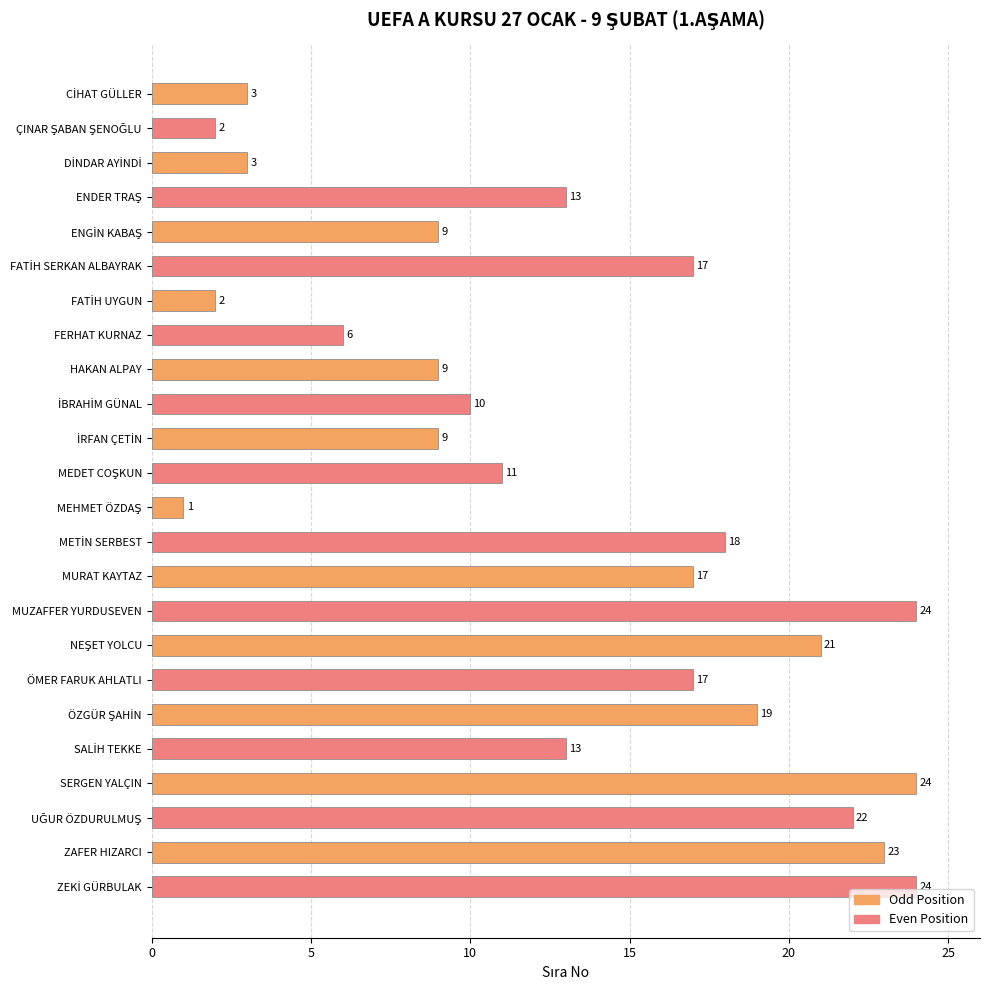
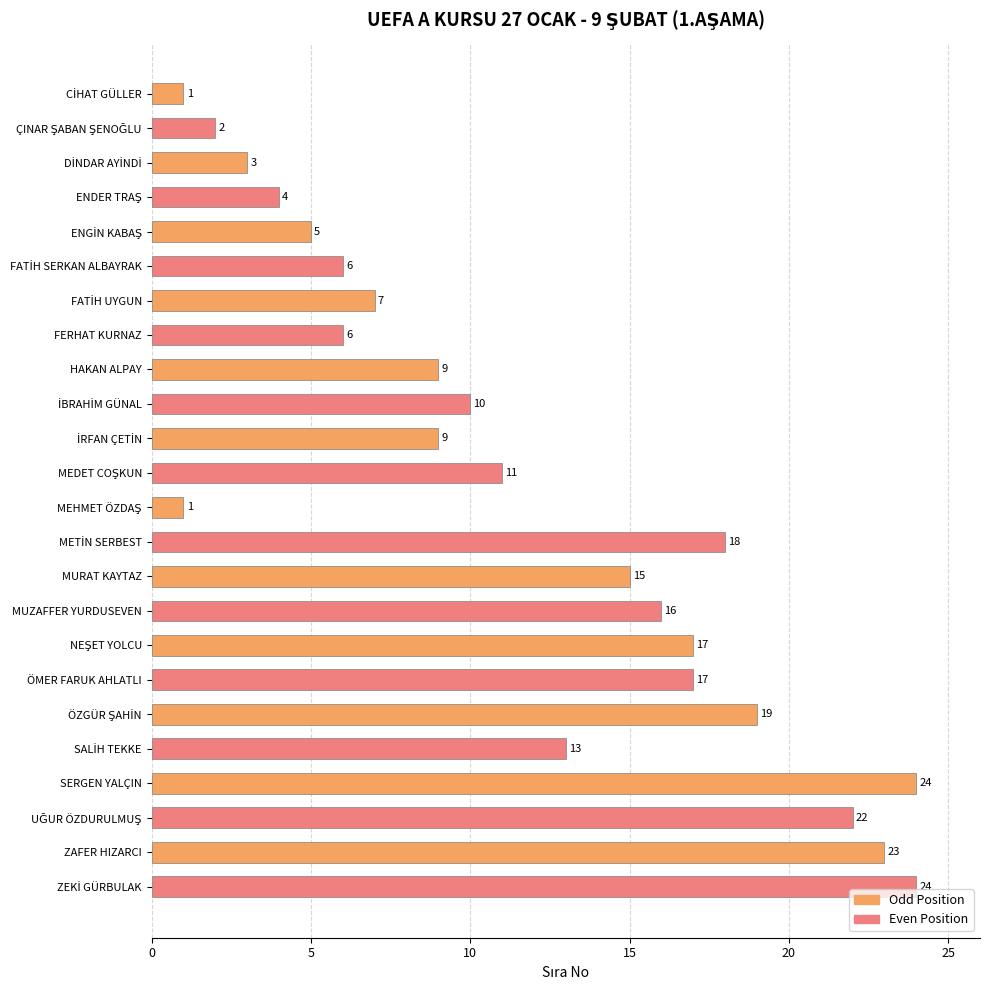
  {
-   "CİHAT GÜLLER": 3,
+   "CİHAT GÜLLER": 1,
    "ÇINAR ŞABAN ŞENOĞLU": 2,
    "DİNDAR AYİNDİ": 3,
-   "ENDER TRAŞ": 13,
-   "ENGİN KABAŞ": 9,
-   "FATİH SERKAN ALBAYRAK": 17,
-   "FATİH UYGUN": 2,
+   "ENDER TRAŞ": 4,
+   "ENGİN KABAŞ": 5,
+   "FATİH SERKAN ALBAYRAK": 6,
+   "FATİH UYGUN": 7,
    "FERHAT KURNAZ": 6,
    "HAKAN ALPAY": 9,
    "İBRAHİM GÜNAL": 10,
    "İRFAN ÇETİN": 9,
    "MEDET COŞKUN": 11,
    "MEHMET ÖZDAŞ": 1,
    "METİN SERBEST": 18,
-   "MURAT KAYTAZ": 17,
-   "MUZAFFER YURDUSEVEN": 24,
-   "NEŞET YOLCU": 21,
+   "MURAT KAYTAZ": 15,
+   "MUZAFFER YURDUSEVEN": 16,
+   "NEŞET YOLCU": 17,
    "ÖMER FARUK AHLATLI": 17,
    "ÖZGÜR ŞAHİN": 19,
    "SALİH TEKKE": 13,
    "SERGEN YALÇIN": 24,
    "UĞUR ÖZDURULMUŞ": 22,
    "ZAFER HIZARCI": 23
  }
